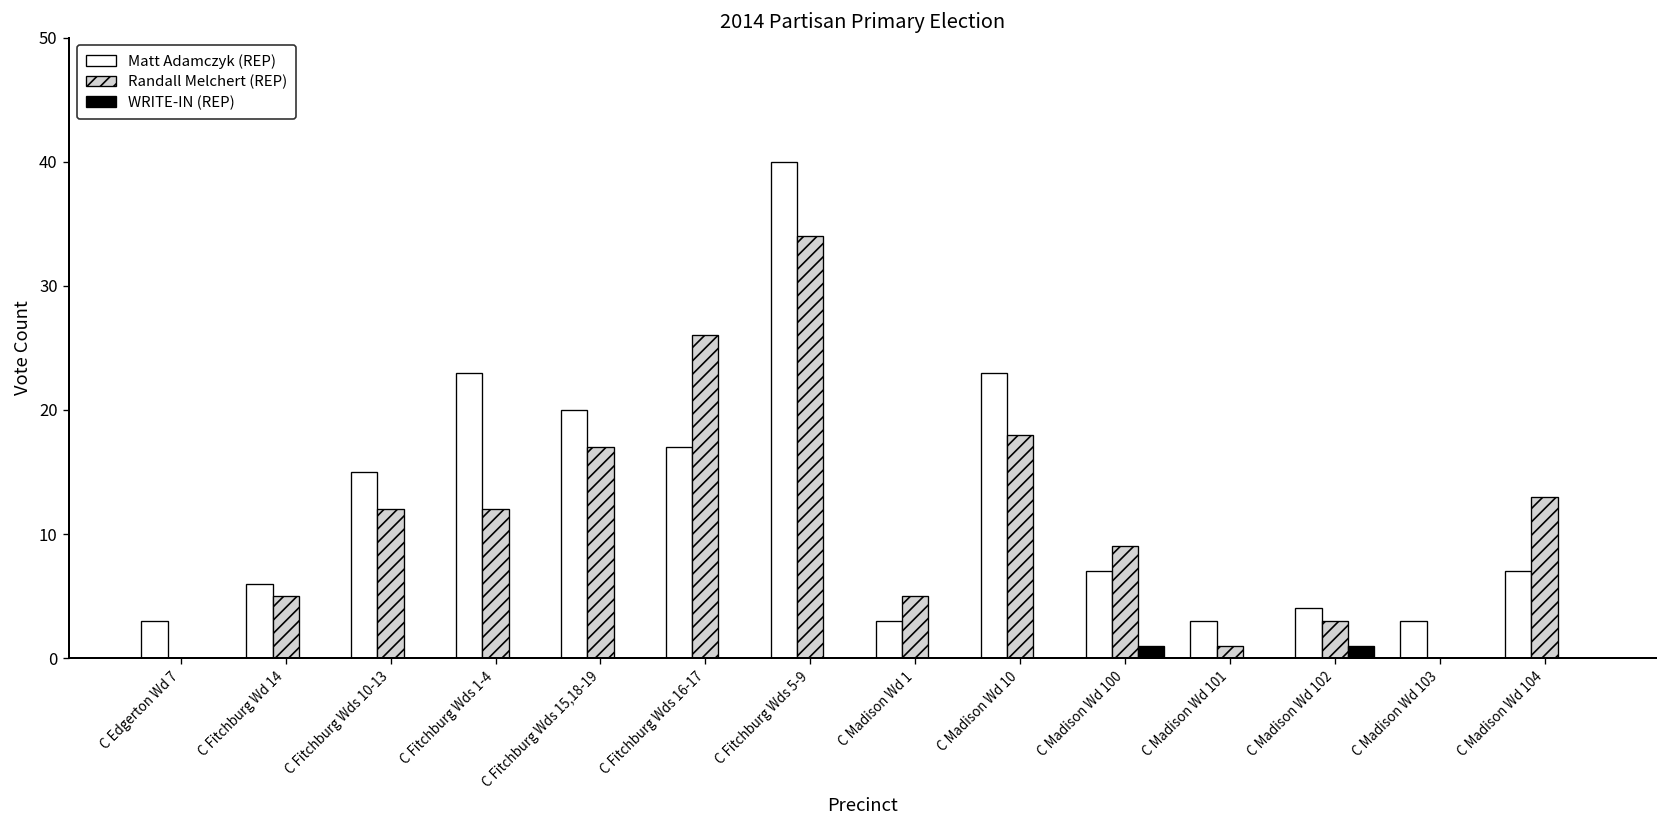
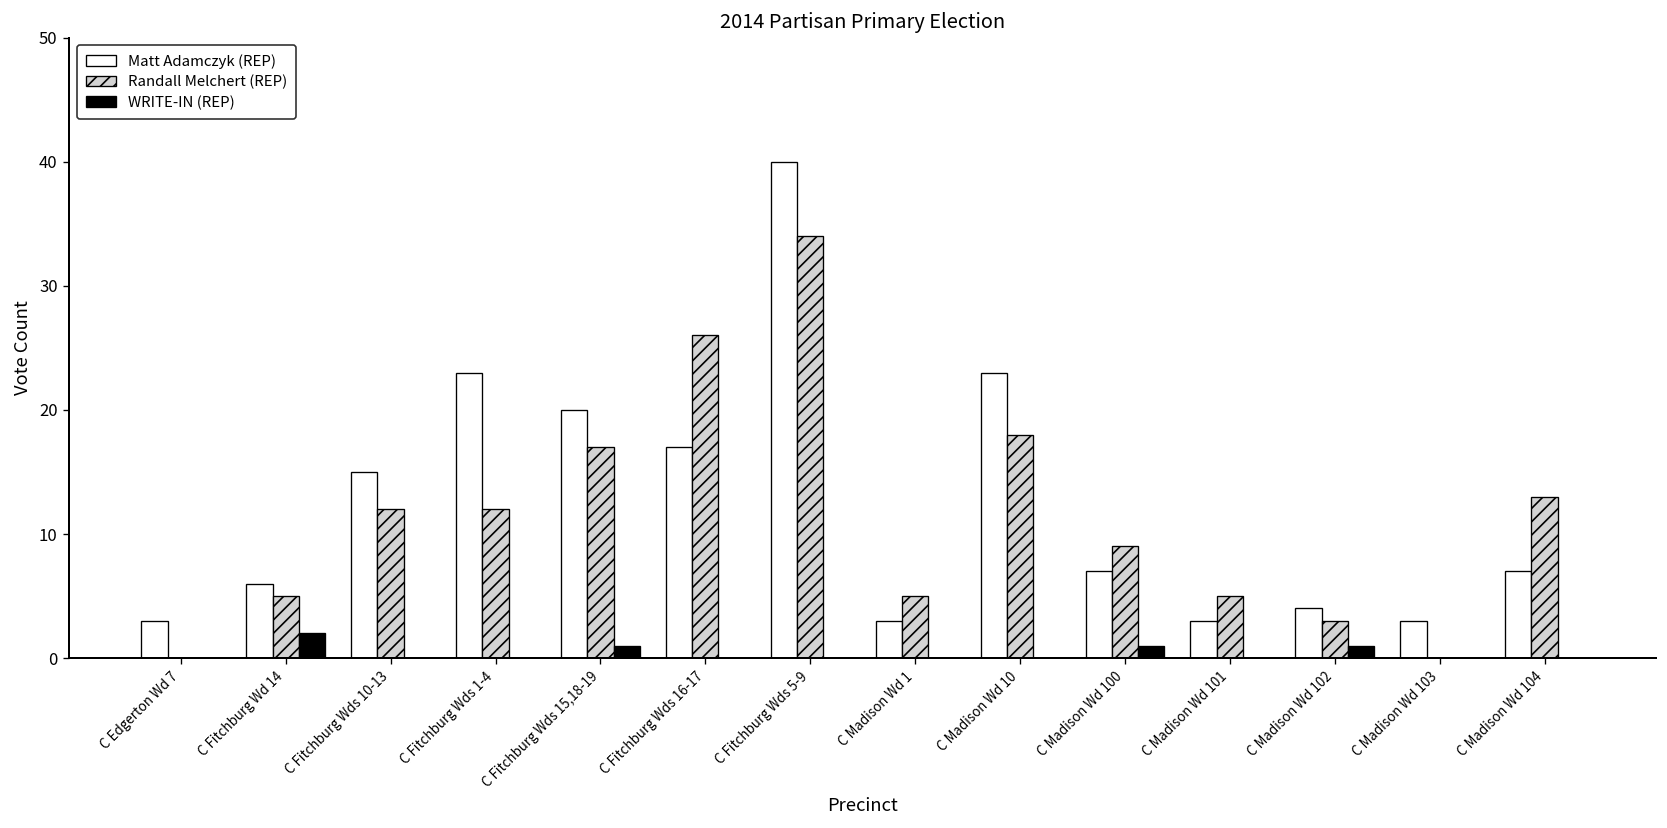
  {
    "Matt Adamczyk (REP)": {
      "C Edgerton Wd 7": 3,
      "C Fitchburg Wd 14": 6,
      "C Fitchburg Wds 10-13": 15,
      "C Fitchburg Wds 1-4": 23,
      "C Fitchburg Wds 15,18-19": 20,
      "C Fitchburg Wds 16-17": 17,
      "C Fitchburg Wds 5-9": 40,
      "C Madison Wd 1": 3,
      "C Madison Wd 10": 23,
      "C Madison Wd 100": 7,
      "C Madison Wd 101": 3,
      "C Madison Wd 102": 4,
      "C Madison Wd 103": 3,
      "C Madison Wd 104": 7
    },
    "Randall Melchert (REP)": {
      "C Edgerton Wd 7": 0,
      "C Fitchburg Wd 14": 5,
      "C Fitchburg Wds 10-13": 12,
      "C Fitchburg Wds 1-4": 12,
      "C Fitchburg Wds 15,18-19": 17,
      "C Fitchburg Wds 16-17": 26,
      "C Fitchburg Wds 5-9": 34,
      "C Madison Wd 1": 5,
      "C Madison Wd 10": 18,
      "C Madison Wd 100": 9,
-     "C Madison Wd 101": 1,
+     "C Madison Wd 101": 5,
      "C Madison Wd 102": 3,
      "C Madison Wd 103": 0,
      "C Madison Wd 104": 13
    },
    "WRITE-IN (REP)": {
      "C Edgerton Wd 7": 0,
-     "C Fitchburg Wd 14": 0,
+     "C Fitchburg Wd 14": 2,
      "C Fitchburg Wds 10-13": 0,
      "C Fitchburg Wds 1-4": 0,
-     "C Fitchburg Wds 15,18-19": 0,
+     "C Fitchburg Wds 15,18-19": 1,
      "C Fitchburg Wds 16-17": 0,
      "C Fitchburg Wds 5-9": 0,
      "C Madison Wd 1": 0,
      "C Madison Wd 10": 0,
      "C Madison Wd 100": 1,
      "C Madison Wd 101": 0,
      "C Madison Wd 102": 1,
      "C Madison Wd 103": 0,
      "C Madison Wd 104": 0
    }
  }
